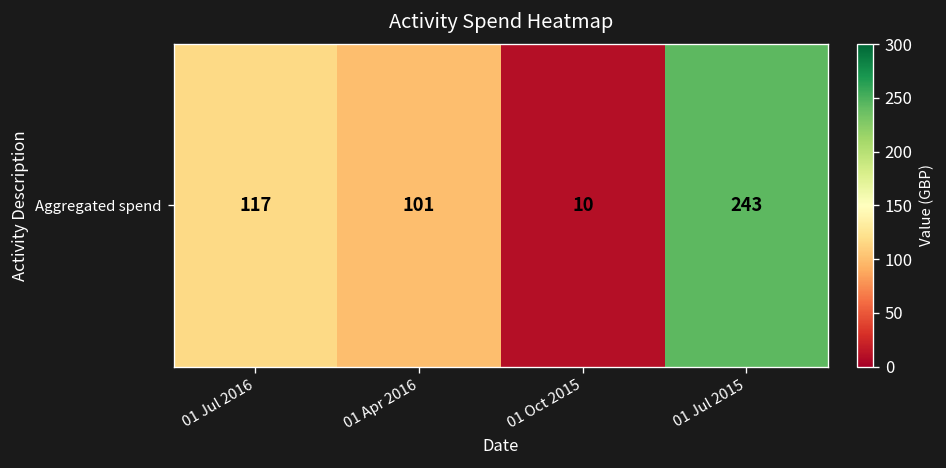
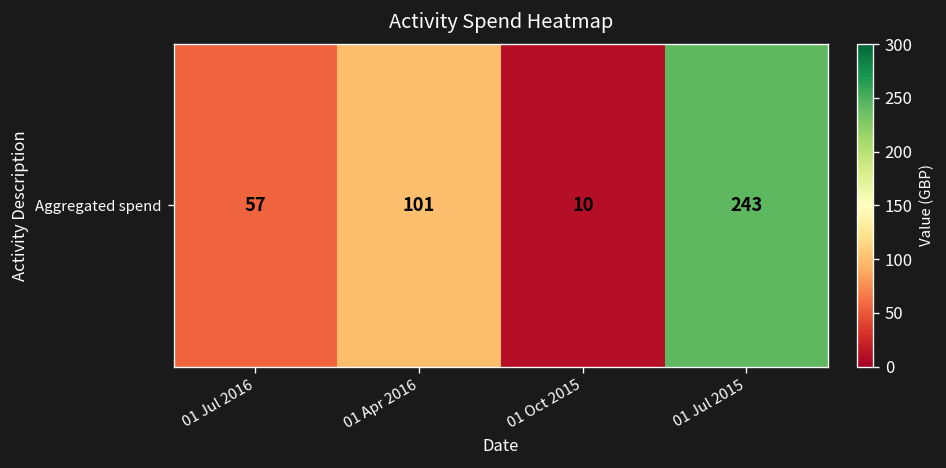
  {
    "Aggregated spend": {
-     "01 Jul 2016": 117,
+     "01 Jul 2016": 57,
      "01 Apr 2016": 101,
      "01 Oct 2015": 10,
      "01 Jul 2015": 243
    }
  }
